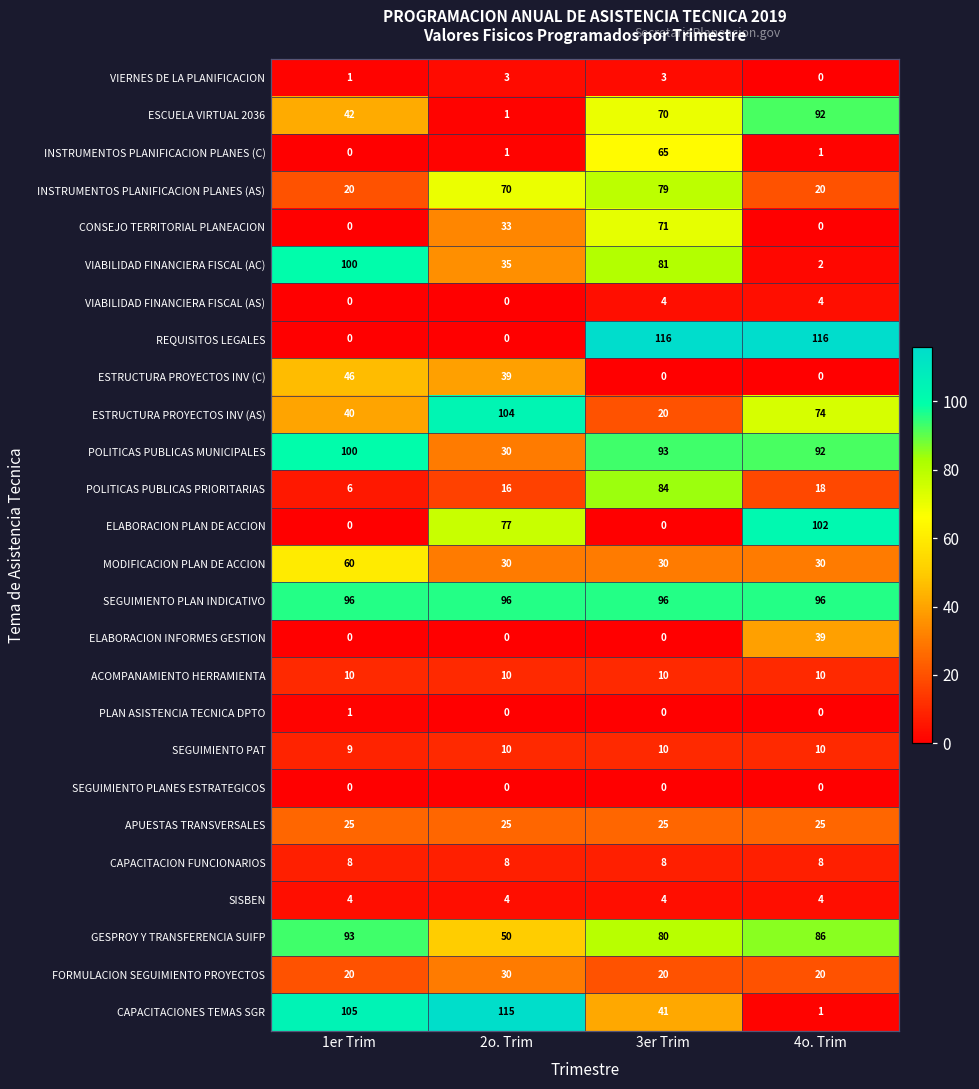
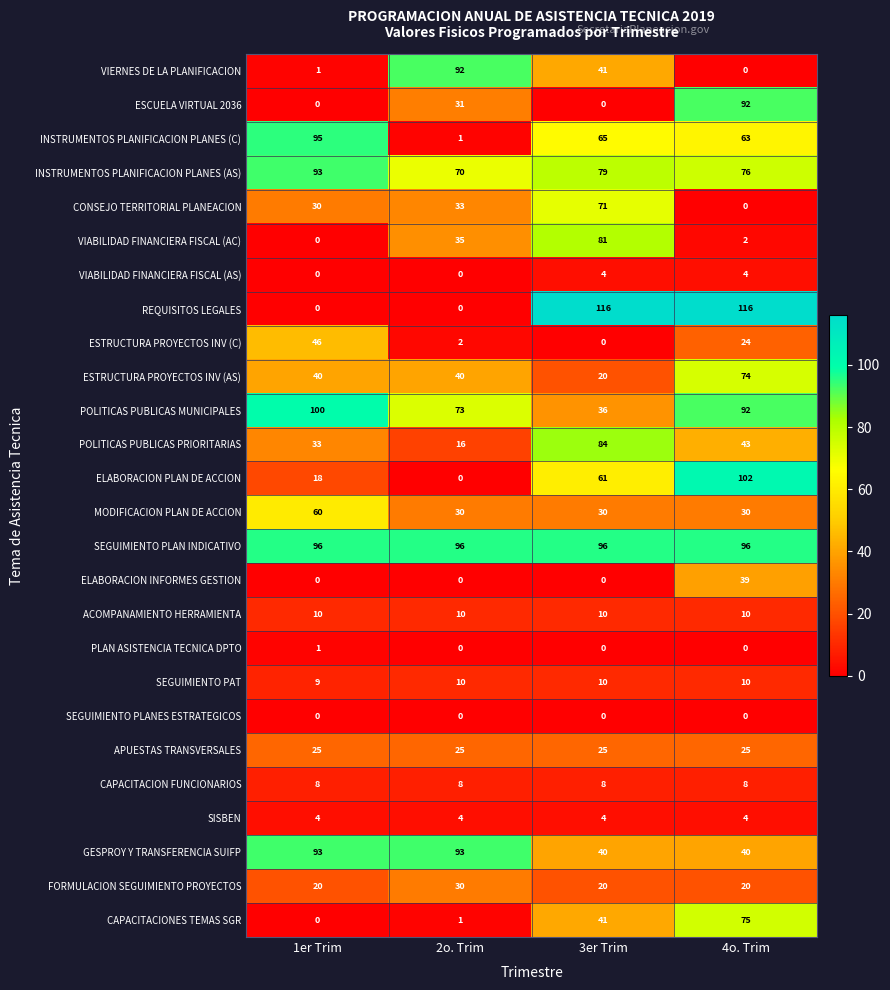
  {
    "VIERNES DE LA PLANIFICACION": {
      "1er Trim": 1,
-     "2o. Trim": 3,
-     "3er Trim": 3,
+     "2o. Trim": 92,
+     "3er Trim": 41,
      "4o. Trim": 0
    },
    "ESCUELA VIRTUAL 2036": {
-     "1er Trim": 42,
-     "2o. Trim": 1,
-     "3er Trim": 70,
+     "1er Trim": 0,
+     "2o. Trim": 31,
+     "3er Trim": 0,
      "4o. Trim": 92
    },
    "INSTRUMENTOS PLANIFICACION PLANES (C)": {
-     "1er Trim": 0,
+     "1er Trim": 95,
      "2o. Trim": 1,
      "3er Trim": 65,
-     "4o. Trim": 1
+     "4o. Trim": 63
    },
    "INSTRUMENTOS PLANIFICACION PLANES (AS)": {
-     "1er Trim": 20,
+     "1er Trim": 93,
      "2o. Trim": 70,
      "3er Trim": 79,
-     "4o. Trim": 20
+     "4o. Trim": 76
    },
    "CONSEJO TERRITORIAL PLANEACION": {
-     "1er Trim": 0,
+     "1er Trim": 30,
      "2o. Trim": 33,
      "3er Trim": 71,
      "4o. Trim": 0
    },
    "VIABILIDAD FINANCIERA FISCAL (AC)": {
-     "1er Trim": 100,
+     "1er Trim": 0,
      "2o. Trim": 35,
      "3er Trim": 81,
      "4o. Trim": 2
    },
    "VIABILIDAD FINANCIERA FISCAL (AS)": {
      "1er Trim": 0,
      "2o. Trim": 0,
      "3er Trim": 4,
      "4o. Trim": 4
    },
    "REQUISITOS LEGALES": {
      "1er Trim": 0,
      "2o. Trim": 0,
      "3er Trim": 116,
      "4o. Trim": 116
    },
    "ESTRUCTURA PROYECTOS INV (C)": {
      "1er Trim": 46,
-     "2o. Trim": 39,
+     "2o. Trim": 2,
      "3er Trim": 0,
-     "4o. Trim": 0
+     "4o. Trim": 24
    },
    "ESTRUCTURA PROYECTOS INV (AS)": {
      "1er Trim": 40,
-     "2o. Trim": 104,
+     "2o. Trim": 40,
      "3er Trim": 20,
      "4o. Trim": 74
    },
    "POLITICAS PUBLICAS MUNICIPALES": {
      "1er Trim": 100,
-     "2o. Trim": 30,
-     "3er Trim": 93,
+     "2o. Trim": 73,
+     "3er Trim": 36,
      "4o. Trim": 92
    },
    "POLITICAS PUBLICAS PRIORITARIAS": {
-     "1er Trim": 6,
+     "1er Trim": 33,
      "2o. Trim": 16,
      "3er Trim": 84,
-     "4o. Trim": 18
+     "4o. Trim": 43
    },
    "ELABORACION PLAN DE ACCION": {
-     "1er Trim": 0,
-     "2o. Trim": 77,
-     "3er Trim": 0,
+     "1er Trim": 18,
+     "2o. Trim": 0,
+     "3er Trim": 61,
      "4o. Trim": 102
    },
    "MODIFICACION PLAN DE ACCION": {
      "1er Trim": 60,
      "2o. Trim": 30,
      "3er Trim": 30,
      "4o. Trim": 30
    },
    "SEGUIMIENTO PLAN INDICATIVO": {
      "1er Trim": 96,
      "2o. Trim": 96,
      "3er Trim": 96,
      "4o. Trim": 96
    },
    "ELABORACION INFORMES GESTION": {
      "1er Trim": 0,
      "2o. Trim": 0,
      "3er Trim": 0,
      "4o. Trim": 39
    },
    "ACOMPANAMIENTO HERRAMIENTA": {
      "1er Trim": 10,
      "2o. Trim": 10,
      "3er Trim": 10,
      "4o. Trim": 10
    },
    "PLAN ASISTENCIA TECNICA DPTO": {
      "1er Trim": 1,
      "2o. Trim": 0,
      "3er Trim": 0,
      "4o. Trim": 0
    },
    "SEGUIMIENTO PAT": {
      "1er Trim": 9,
      "2o. Trim": 10,
      "3er Trim": 10,
      "4o. Trim": 10
    },
    "SEGUIMIENTO PLANES ESTRATEGICOS": {
      "1er Trim": 0,
      "2o. Trim": 0,
      "3er Trim": 0,
      "4o. Trim": 0
    },
    "APUESTAS TRANSVERSALES": {
      "1er Trim": 25,
      "2o. Trim": 25,
      "3er Trim": 25,
      "4o. Trim": 25
    },
    "CAPACITACION FUNCIONARIOS": {
      "1er Trim": 8,
      "2o. Trim": 8,
      "3er Trim": 8,
      "4o. Trim": 8
    },
    "SISBEN": {
      "1er Trim": 4,
      "2o. Trim": 4,
      "3er Trim": 4,
      "4o. Trim": 4
    },
    "GESPROY Y TRANSFERENCIA SUIFP": {
      "1er Trim": 93,
-     "2o. Trim": 50,
-     "3er Trim": 80,
-     "4o. Trim": 86
+     "2o. Trim": 93,
+     "3er Trim": 40,
+     "4o. Trim": 40
    },
    "FORMULACION SEGUIMIENTO PROYECTOS": {
      "1er Trim": 20,
      "2o. Trim": 30,
      "3er Trim": 20,
      "4o. Trim": 20
    },
    "CAPACITACIONES TEMAS SGR": {
-     "1er Trim": 105,
-     "2o. Trim": 115,
+     "1er Trim": 0,
+     "2o. Trim": 1,
      "3er Trim": 41,
-     "4o. Trim": 1
+     "4o. Trim": 75
    }
  }
